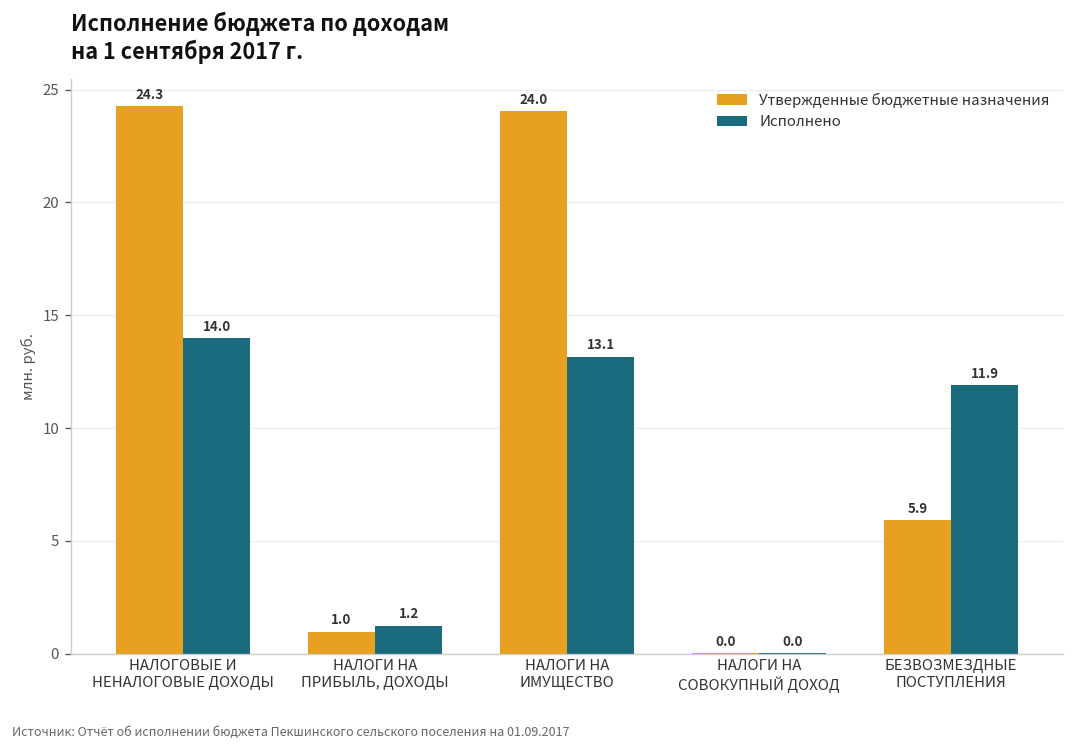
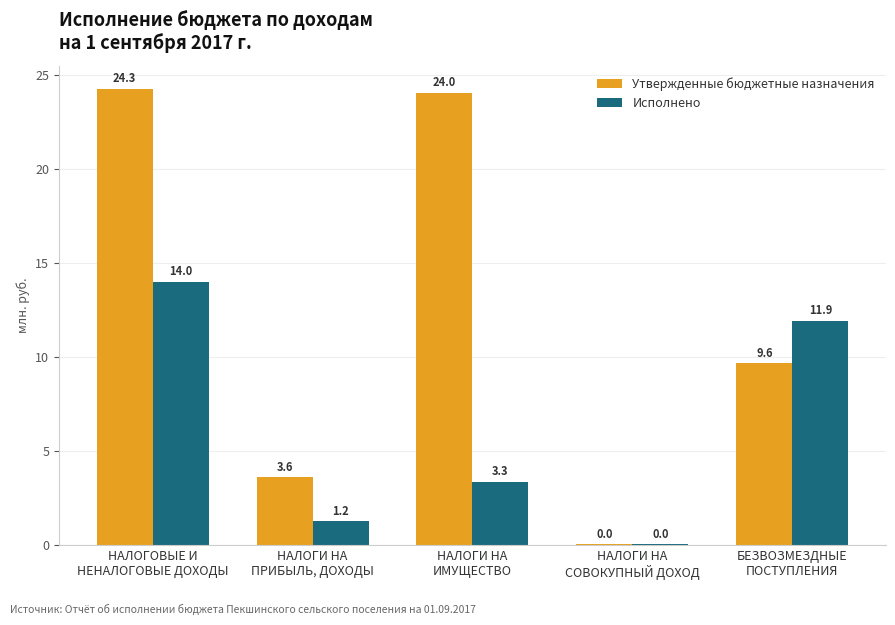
  {
    "Утвержденные бюджетные назначения": {
      "НАЛОГОВЫЕ И НЕНАЛОГОВЫЕ ДОХОДЫ": 24.3,
-     "НАЛОГИ НА ПРИБЫЛЬ, ДОХОДЫ": 1.0,
+     "НАЛОГИ НА ПРИБЫЛЬ, ДОХОДЫ": 3.6,
      "НАЛОГИ НА ИМУЩЕСТВО": 24.0,
      "НАЛОГИ НА СОВОКУПНЫЙ ДОХОД": 0.0,
-     "БЕЗВОЗМЕЗДНЫЕ ПОСТУПЛЕНИЯ": 5.9
+     "БЕЗВОЗМЕЗДНЫЕ ПОСТУПЛЕНИЯ": 9.6
    },
    "Исполнено": {
      "НАЛОГОВЫЕ И НЕНАЛОГОВЫЕ ДОХОДЫ": 14.0,
      "НАЛОГИ НА ПРИБЫЛЬ, ДОХОДЫ": 1.2,
-     "НАЛОГИ НА ИМУЩЕСТВО": 13.1,
+     "НАЛОГИ НА ИМУЩЕСТВО": 3.3,
      "НАЛОГИ НА СОВОКУПНЫЙ ДОХОД": 0.0,
      "БЕЗВОЗМЕЗДНЫЕ ПОСТУПЛЕНИЯ": 11.9
    }
  }
